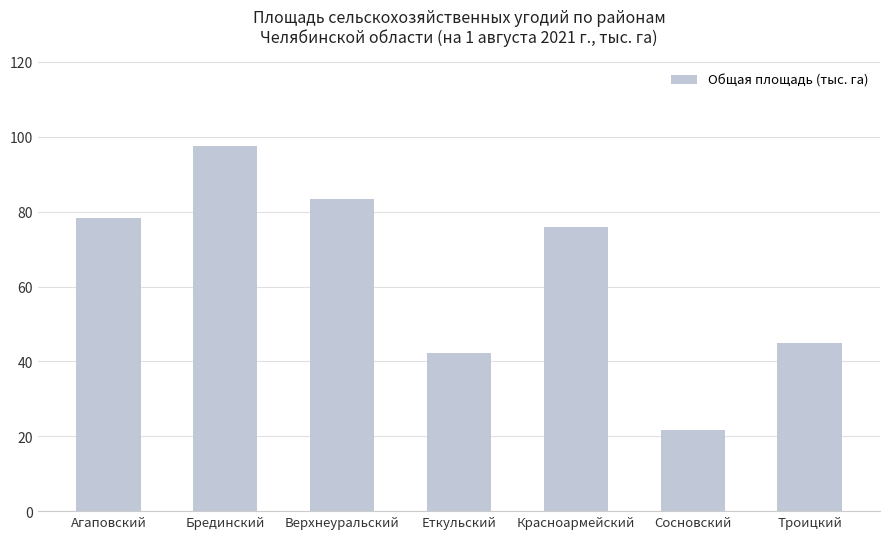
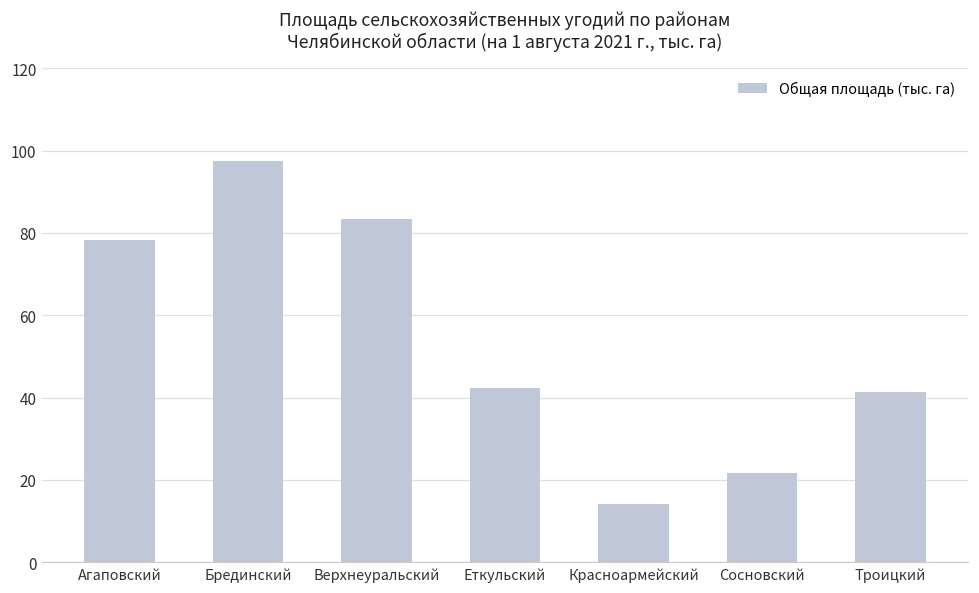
  {
    "Агаповский": 78,
    "Брединский": 97,
    "Верхнеуральский": 83,
    "Еткульский": 42,
-   "Красноармейский": 76,
+   "Красноармейский": 14,
    "Сосновский": 22,
-   "Троицкий": 45
+   "Троицкий": 41
  }
